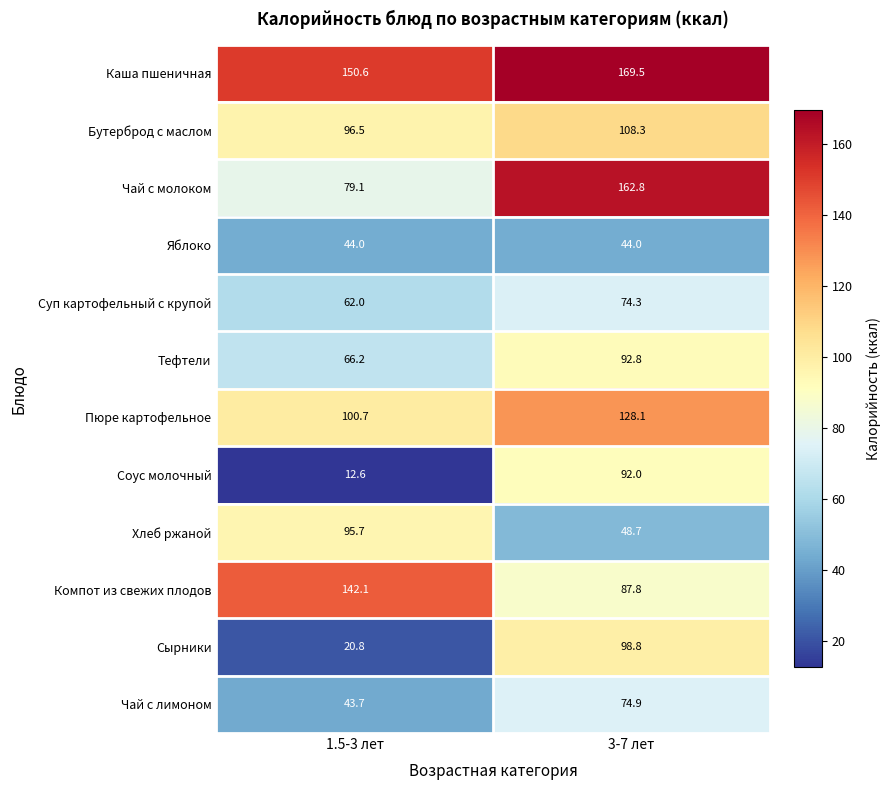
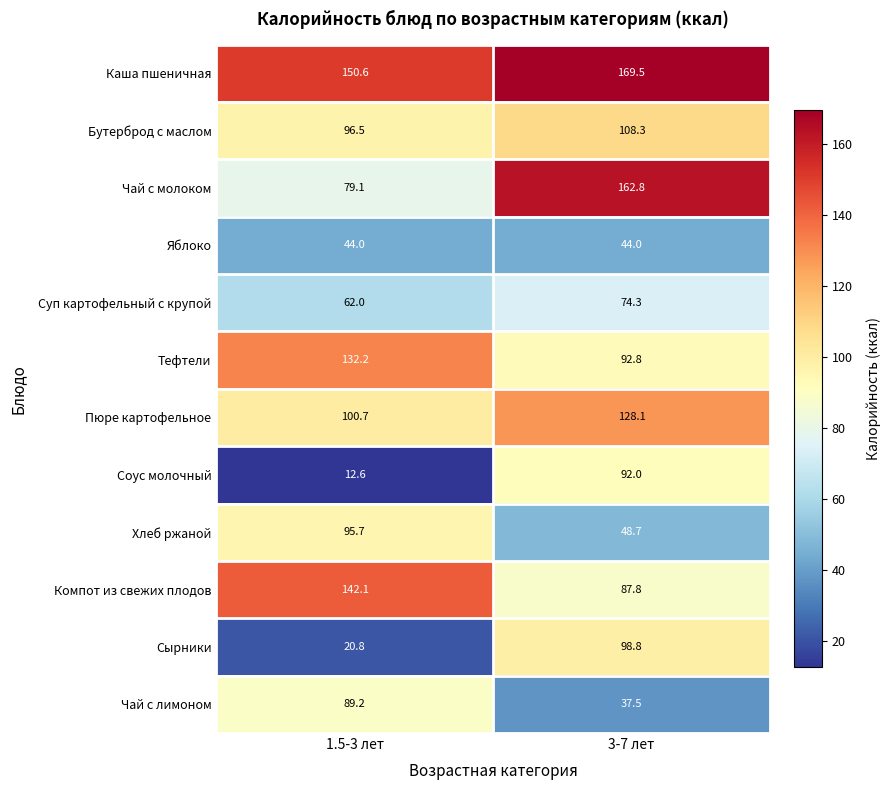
  {
    "Каша пшеничная": {
      "1.5-3 лет": 150.6,
      "3-7 лет": 169.5
    },
    "Бутерброд с маслом": {
      "1.5-3 лет": 96.5,
      "3-7 лет": 108.3
    },
    "Чай с молоком": {
      "1.5-3 лет": 79.1,
      "3-7 лет": 162.8
    },
    "Яблоко": {
      "1.5-3 лет": 44.0,
      "3-7 лет": 44.0
    },
    "Суп картофельный с крупой": {
      "1.5-3 лет": 62.0,
      "3-7 лет": 74.3
    },
    "Тефтели": {
-     "1.5-3 лет": 66.2,
+     "1.5-3 лет": 132.2,
      "3-7 лет": 92.8
    },
    "Пюре картофельное": {
      "1.5-3 лет": 100.7,
      "3-7 лет": 128.1
    },
    "Соус молочный": {
      "1.5-3 лет": 12.6,
      "3-7 лет": 92.0
    },
    "Хлеб ржаной": {
      "1.5-3 лет": 95.7,
      "3-7 лет": 48.7
    },
    "Компот из свежих плодов": {
      "1.5-3 лет": 142.1,
      "3-7 лет": 87.8
    },
    "Сырники": {
      "1.5-3 лет": 20.8,
      "3-7 лет": 98.8
    },
    "Чай с лимоном": {
-     "1.5-3 лет": 43.7,
-     "3-7 лет": 74.9
+     "1.5-3 лет": 89.2,
+     "3-7 лет": 37.5
    }
  }
